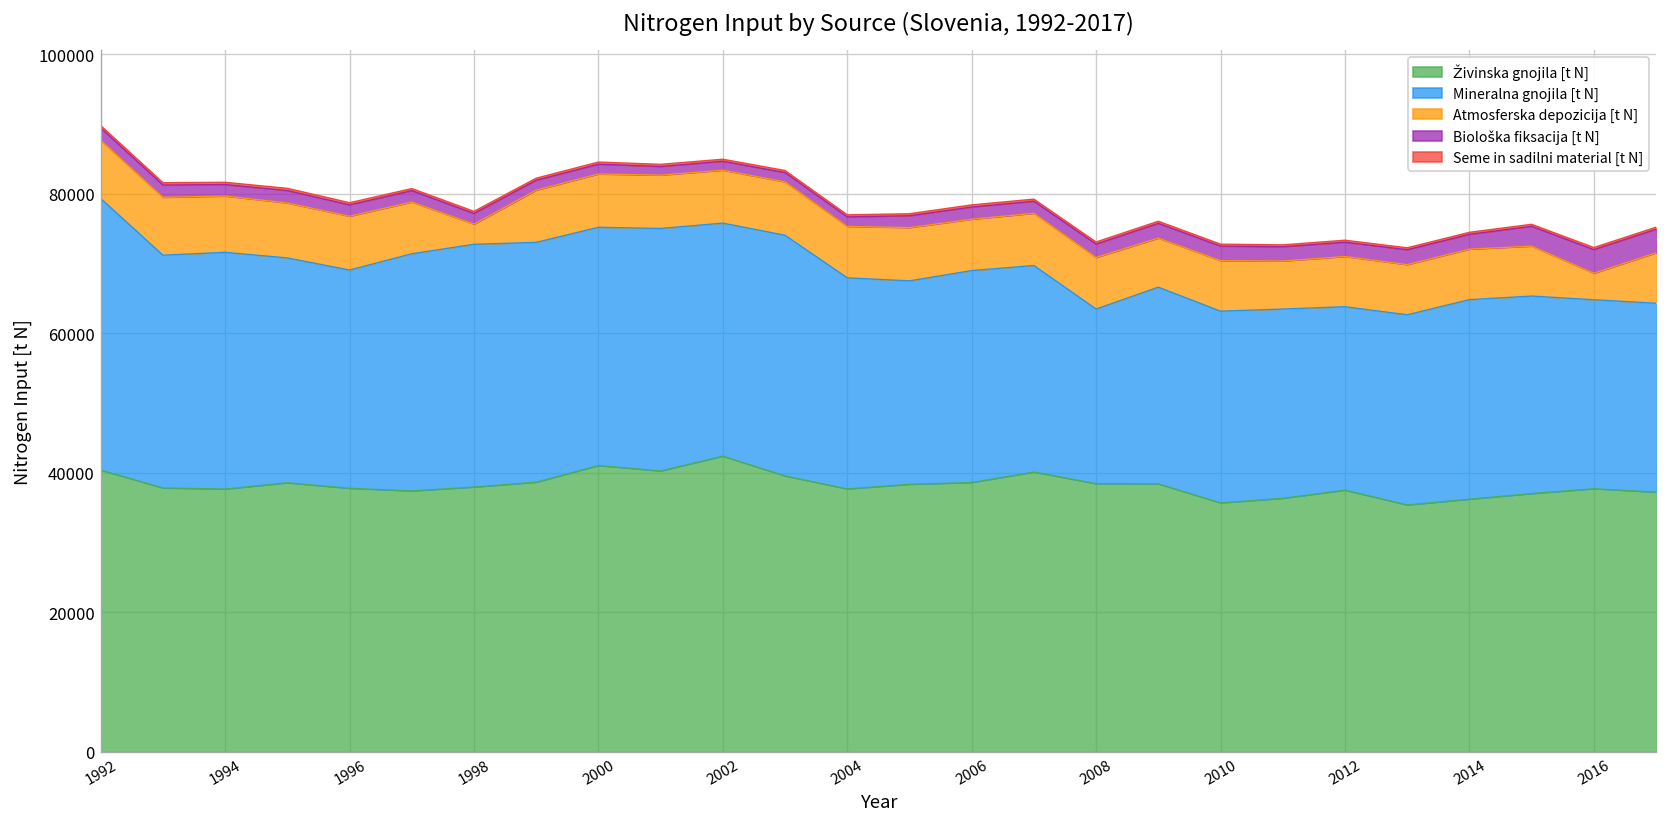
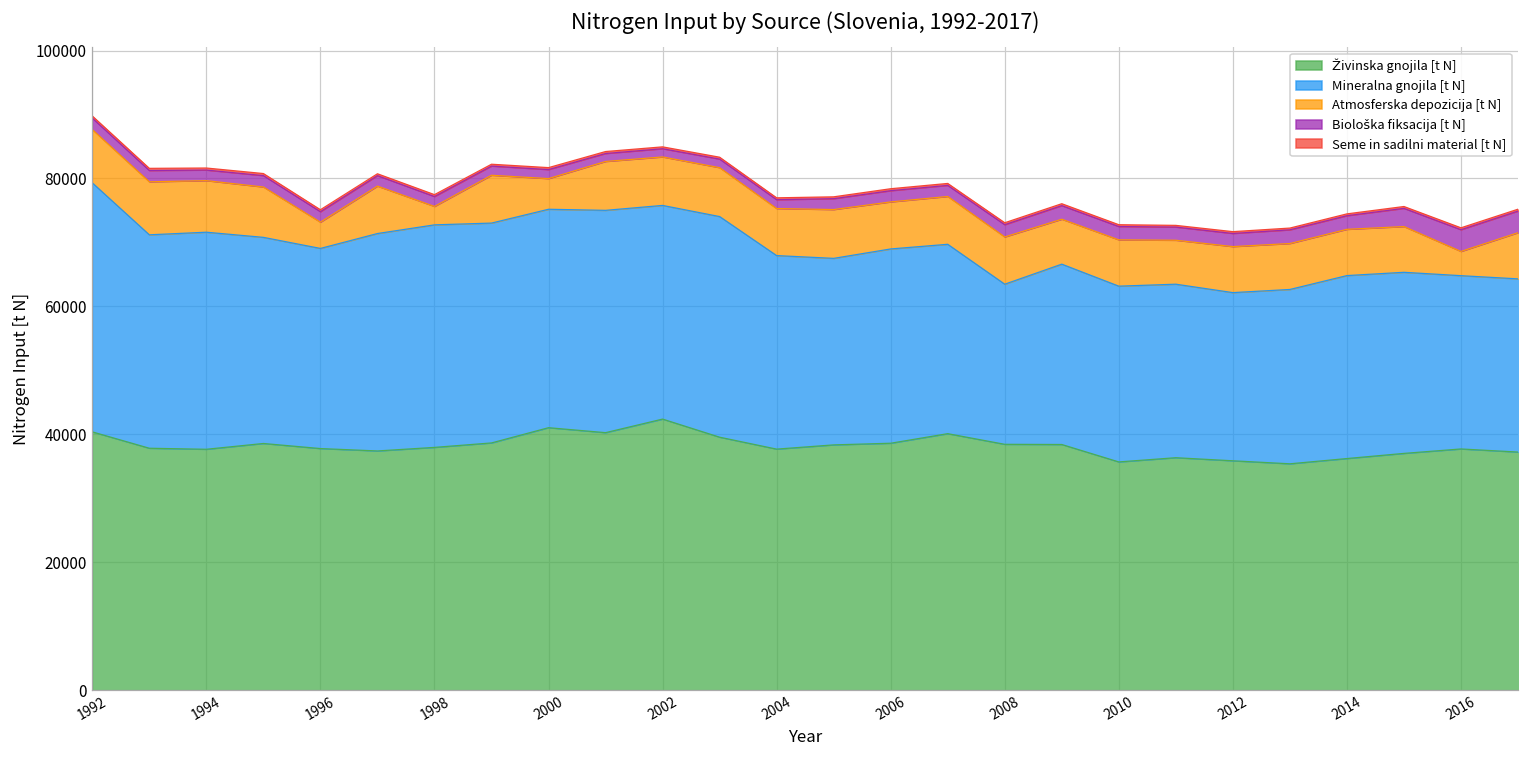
  {
    "Živinska gnojila [t N]": {
      "1992": 40000,
      "1994": 38000,
      "1996": 38000,
      "1998": 38000,
      "2000": 41000,
      "2002": 42000,
      "2004": 38000,
      "2006": 39000,
      "2008": 38000,
      "2010": 36000,
-     "2012": 38000,
+     "2012": 36000,
      "2014": 36000,
      "2016": 38000
    },
    "Mineralna gnojila [t N]": {
      "1992": 39000,
      "1994": 34000,
      "1996": 31000,
      "1998": 35000,
      "2000": 34000,
      "2002": 33000,
      "2004": 30000,
      "2006": 30000,
      "2008": 25000,
      "2010": 27000,
      "2012": 26000,
      "2014": 29000,
      "2016": 27000
    },
    "Atmosferska depozicija [t N]": {
      "1992": 8000,
      "1994": 8000,
-     "1996": 8000,
+     "1996": 4000,
      "1998": 3000,
-     "2000": 8000,
+     "2000": 5000,
      "2002": 8000,
      "2004": 7000,
      "2006": 7000,
      "2008": 7000,
      "2010": 7000,
      "2012": 7000,
      "2014": 7000,
      "2016": 4000
    }
  }
